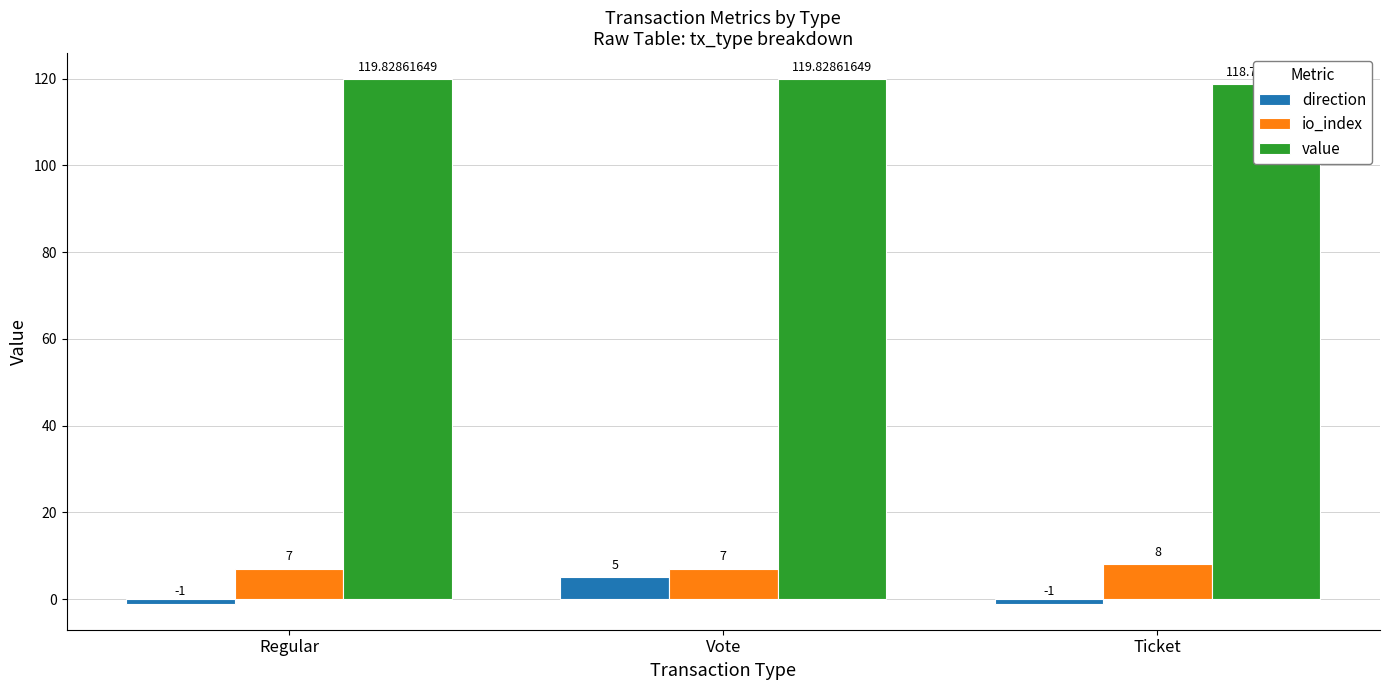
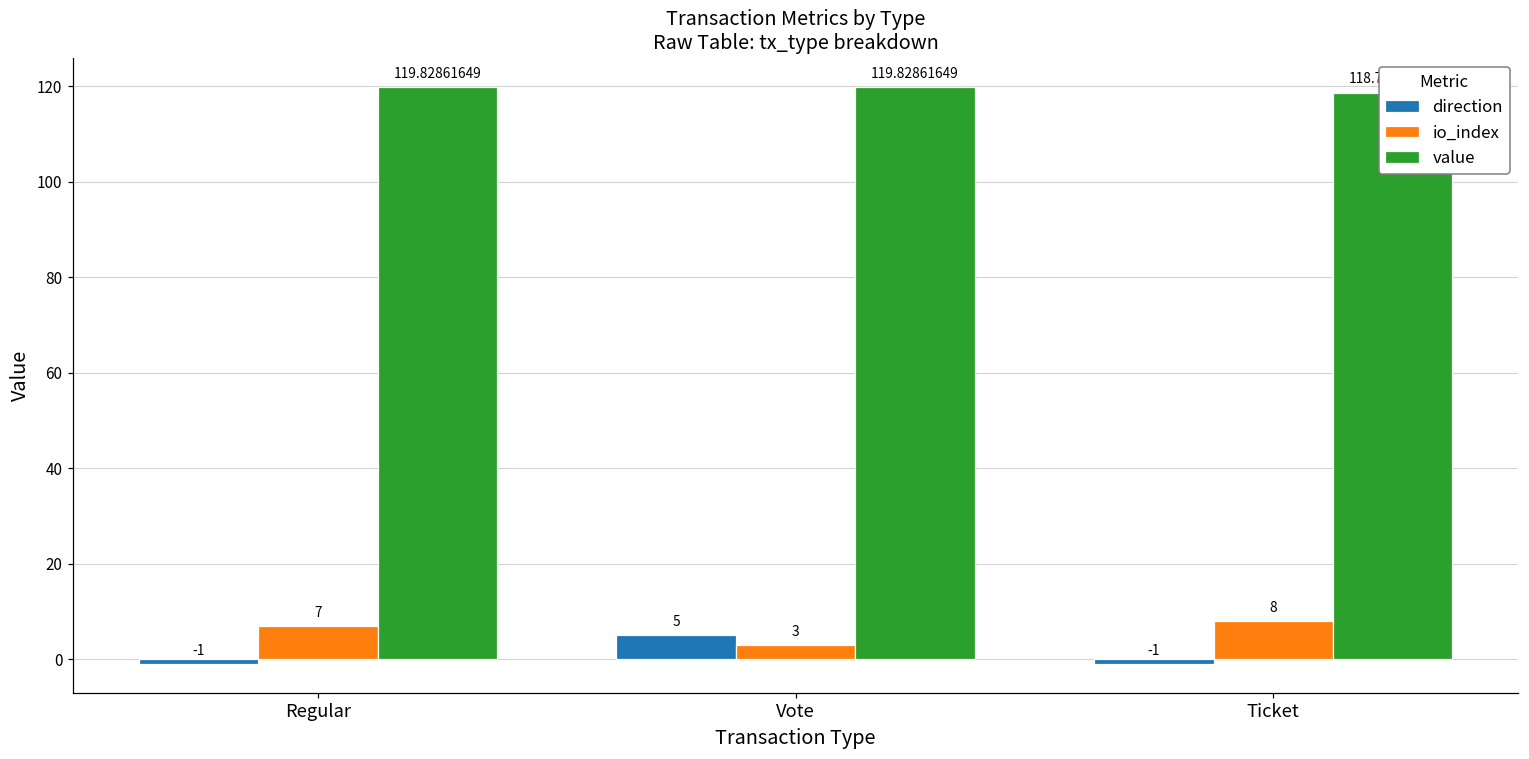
  {
    "direction": {
      "Regular": -1,
      "Vote": 5,
      "Ticket": -1
    },
    "io_index": {
      "Regular": 7,
-     "Vote": 7,
+     "Vote": 3,
      "Ticket": 8
    },
    "value": {
      "Regular": 119.82861649,
      "Vote": 119.82861649
    }
  }
